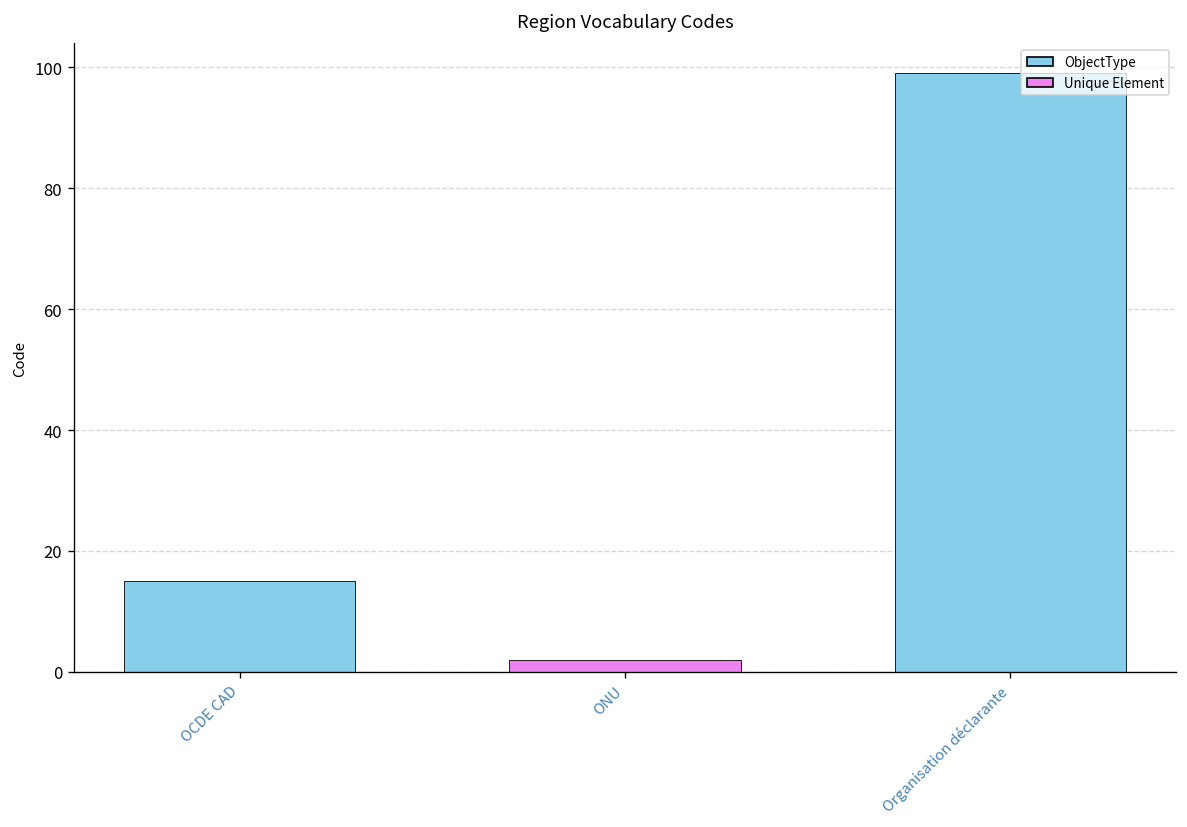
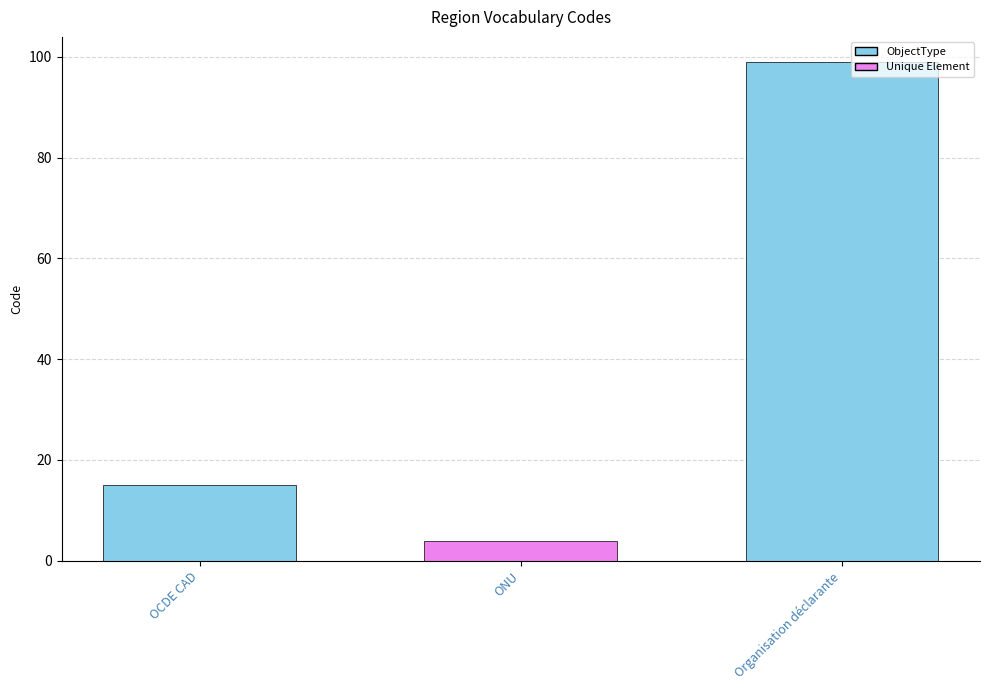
  {
    "OCDE CAD": 15,
-   "ONU": 2,
+   "ONU": 4,
    "Organisation déclarante": 99
  }
